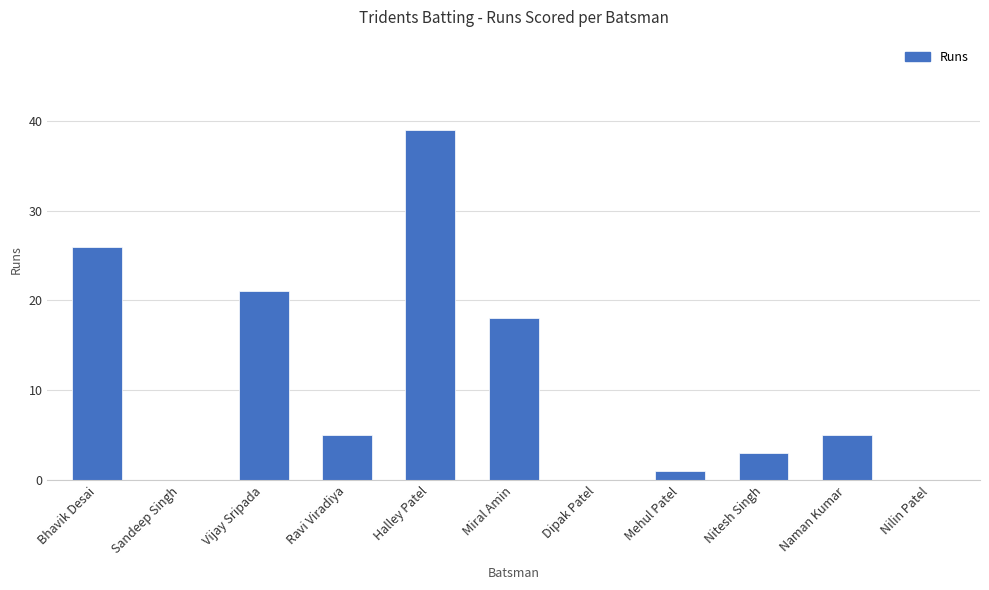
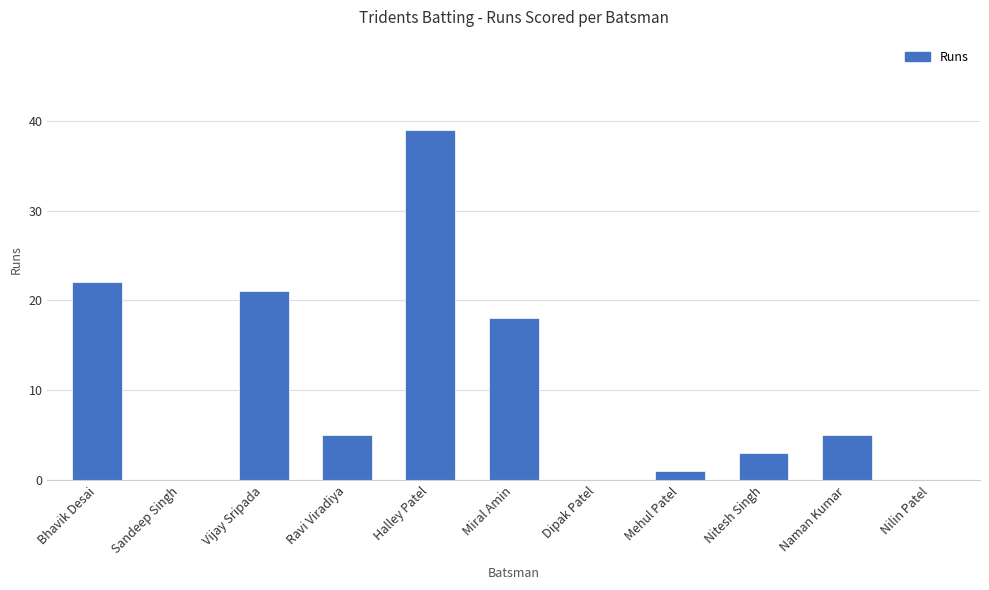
  {
-   "Bhavik Desai": 26,
+   "Bhavik Desai": 22,
    "Sandeep Singh": 0,
    "Vijay Sripada": 21,
    "Ravi Viradiya": 5,
    "Halley Patel": 39,
    "Miral Amin": 18,
    "Dipak Patel": 0,
    "Mehul Patel": 1,
    "Nitesh Singh": 3,
    "Naman Kumar": 5,
    "Nilin Patel": 0
  }
